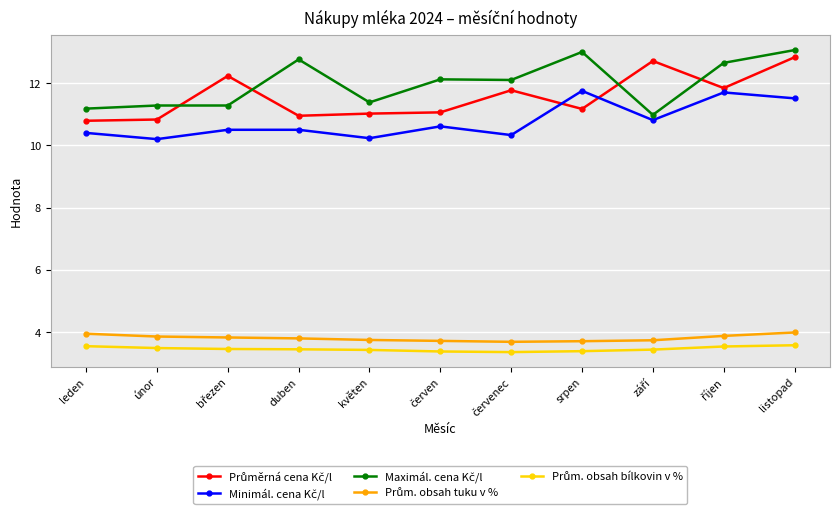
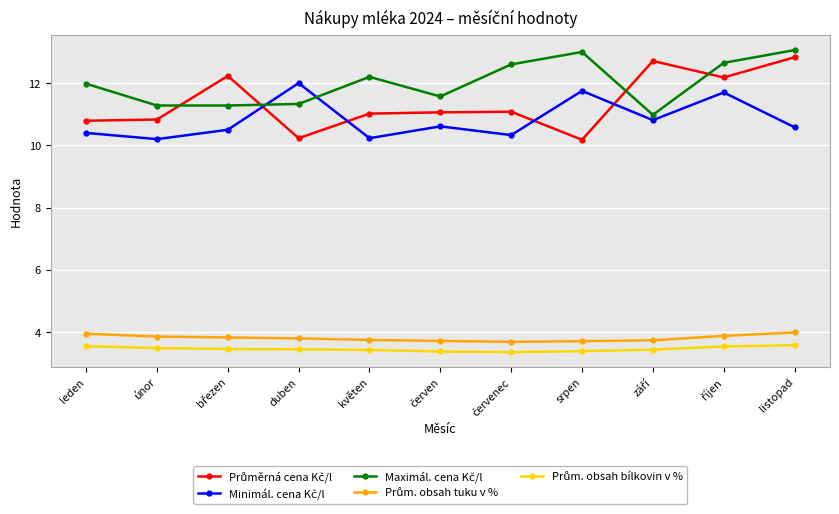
  {
    "Průměrná cena Kč/l": {
      "leden": 10.8,
      "únor": 10.8,
      "březen": 12.2,
-     "duben": 11.0,
+     "duben": 10.2,
      "květen": 11.0,
      "červen": 11.1,
-     "červenec": 11.8,
-     "srpen": 11.2,
+     "červenec": 11.1,
+     "srpen": 10.2,
      "září": 12.7,
-     "říjen": 11.8,
+     "říjen": 12.2,
      "listopad": 12.8
    },
    "Minimál. cena Kč/l": {
      "leden": 10.4,
      "únor": 10.2,
      "březen": 10.5,
-     "duben": 10.5,
+     "duben": 12.0,
      "květen": 10.2,
      "červen": 10.6,
      "červenec": 10.3,
      "srpen": 11.8,
      "září": 10.8,
      "říjen": 11.7,
-     "listopad": 11.5
+     "listopad": 10.6
    },
    "Maximál. cena Kč/l": {
-     "leden": 11.2,
+     "leden": 12.0,
      "únor": 11.3,
      "březen": 11.3,
-     "duben": 12.8,
-     "květen": 11.4,
-     "červen": 12.1,
-     "červenec": 12.1,
+     "duben": 11.3,
+     "květen": 12.2,
+     "červen": 11.6,
+     "červenec": 12.6,
      "srpen": 13.0,
      "září": 11.0,
      "říjen": 12.7,
      "listopad": 13.1
    }
  }
